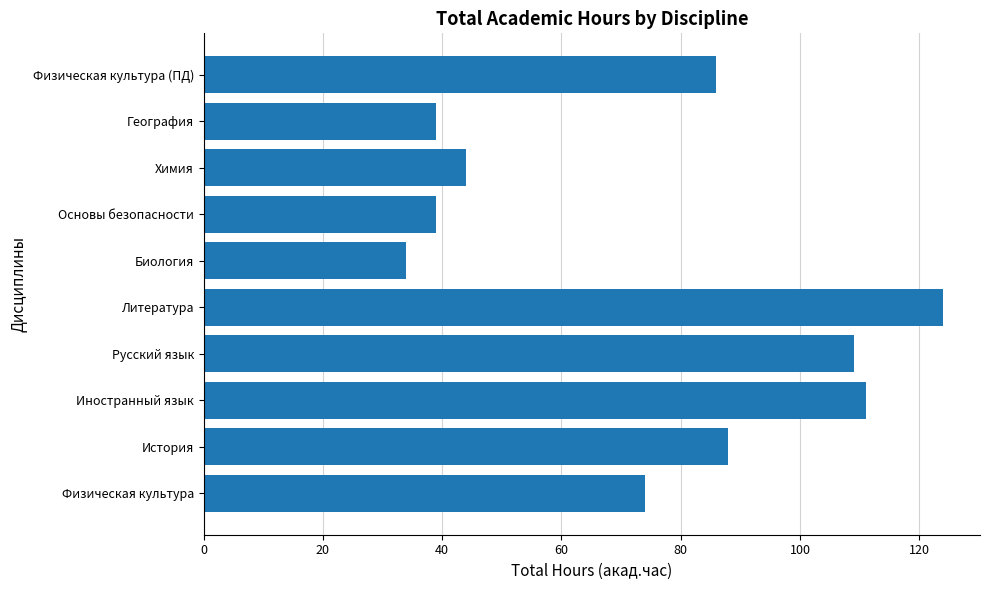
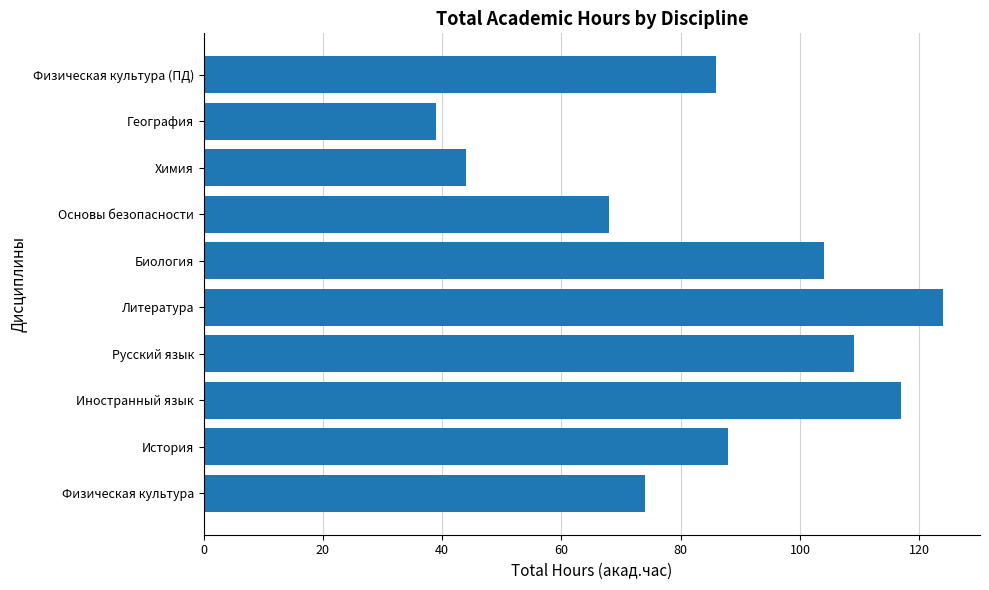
  {
    "Физическая культура (ПД)": 86,
    "География": 39,
    "Химия": 44,
-   "Основы безопасности": 39,
-   "Биология": 34,
+   "Основы безопасности": 68,
+   "Биология": 104,
    "Литература": 124,
    "Русский язык": 109,
-   "Иностранный язык": 111,
+   "Иностранный язык": 117,
    "История": 88,
    "Физическая культура": 74
  }
